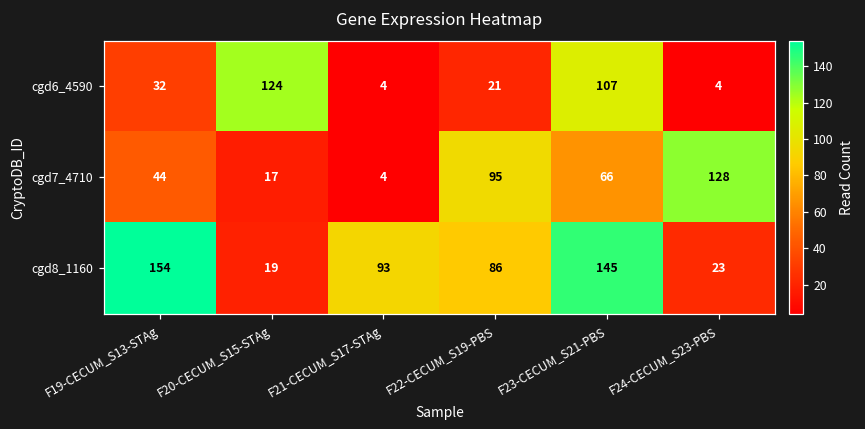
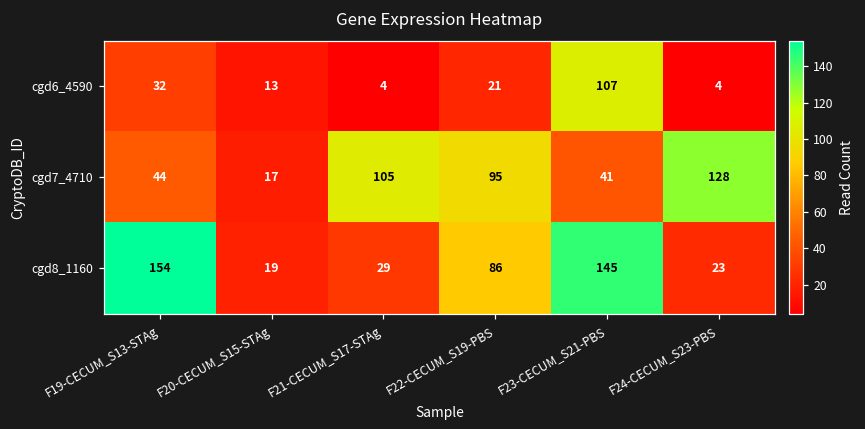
  {
    "cgd6_4590": {
      "F19-CECUM_S13-STAg": 32,
-     "F20-CECUM_S15-STAg": 124,
+     "F20-CECUM_S15-STAg": 13,
      "F21-CECUM_S17-STAg": 4,
      "F22-CECUM_S19-PBS": 21,
      "F23-CECUM_S21-PBS": 107,
      "F24-CECUM_S23-PBS": 4
    },
    "cgd7_4710": {
      "F19-CECUM_S13-STAg": 44,
      "F20-CECUM_S15-STAg": 17,
-     "F21-CECUM_S17-STAg": 4,
+     "F21-CECUM_S17-STAg": 105,
      "F22-CECUM_S19-PBS": 95,
-     "F23-CECUM_S21-PBS": 66,
+     "F23-CECUM_S21-PBS": 41,
      "F24-CECUM_S23-PBS": 128
    },
    "cgd8_1160": {
      "F19-CECUM_S13-STAg": 154,
      "F20-CECUM_S15-STAg": 19,
-     "F21-CECUM_S17-STAg": 93,
+     "F21-CECUM_S17-STAg": 29,
      "F22-CECUM_S19-PBS": 86,
      "F23-CECUM_S21-PBS": 145,
      "F24-CECUM_S23-PBS": 23
    }
  }
